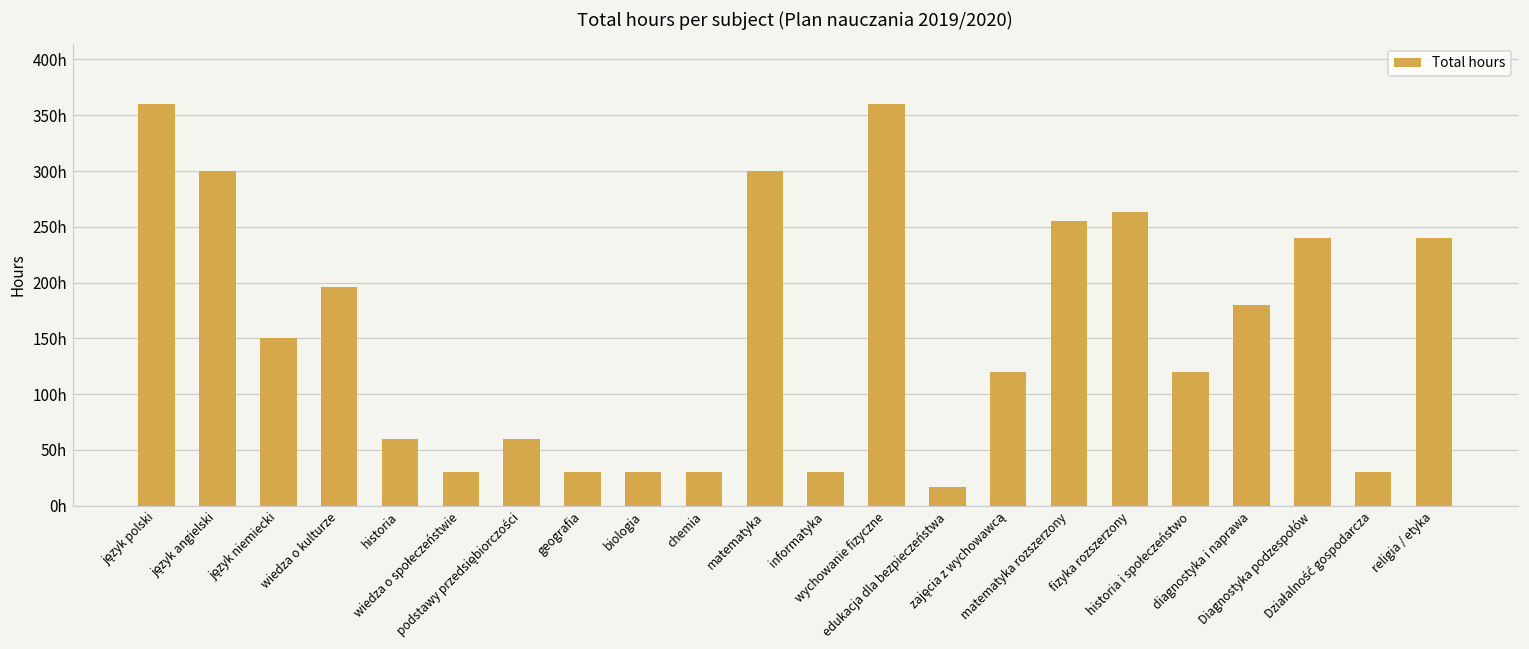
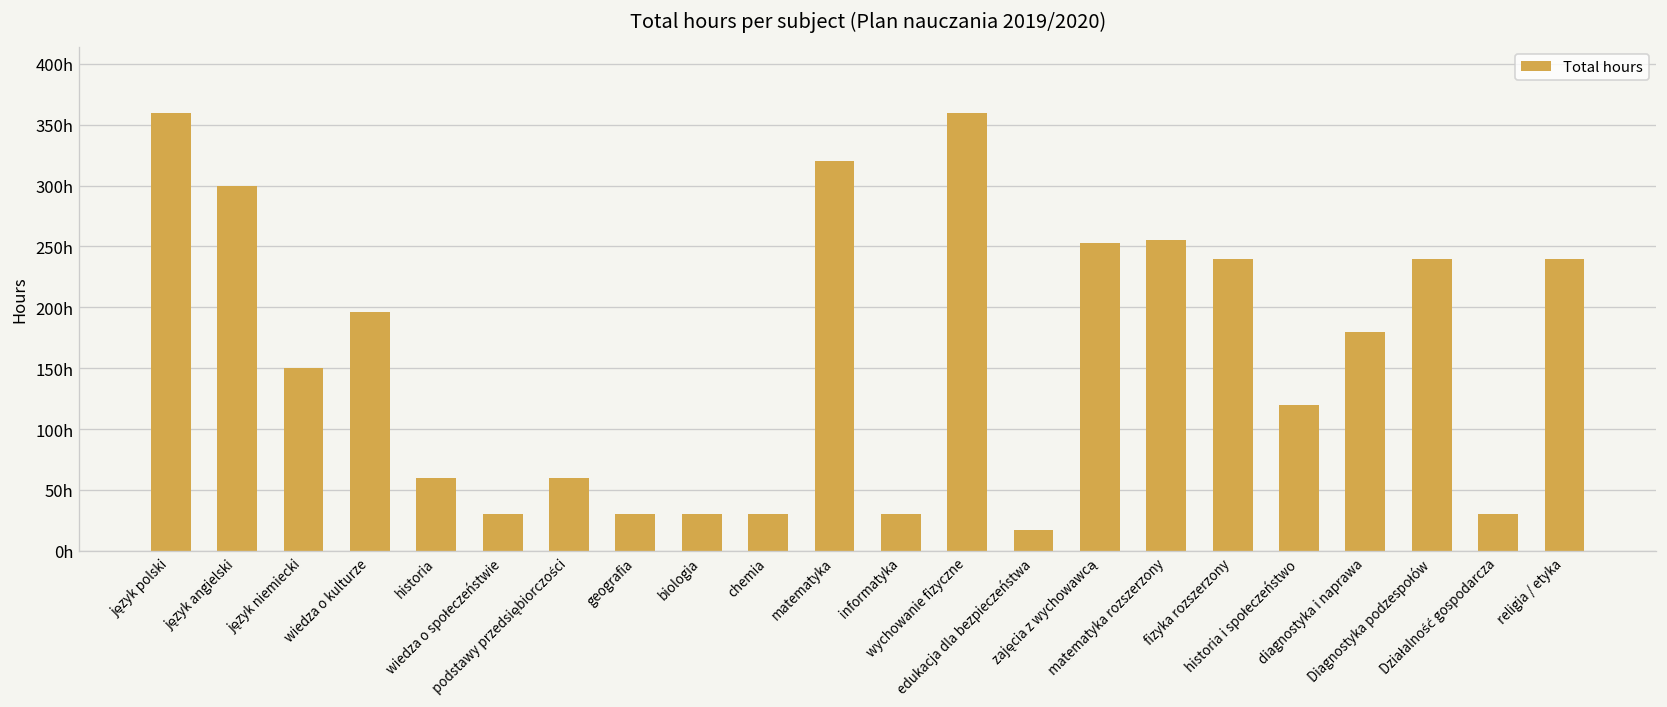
  {
    "język polski": "360h",
    "język angielski": "300h",
    "język niemiecki": "150h",
    "wiedza o kulturze": "196h",
    "historia": "60h",
    "wiedza o społeczeństwie": "30h",
    "podstawy przedsiębiorczości": "60h",
    "geografia": "30h",
    "biologia": "30h",
    "chemia": "30h",
-   "matematyka": "300h",
+   "matematyka": "320h",
    "informatyka": "30h",
    "wychowanie fizyczne": "360h",
    "edukacja dla bezpieczeństwa": "17h",
-   "zajęcia z wychowawcą": "120h",
+   "zajęcia z wychowawcą": "253h",
    "matematyka rozszerzony": "255h",
-   "fizyka rozszerzony": "263h",
+   "fizyka rozszerzony": "240h",
    "historia i społeczeństwo": "120h",
    "diagnostyka i naprawa": "180h",
    "Diagnostyka podzespołów": "240h",
    "Działalność gospodarcza": "30h",
    "religia / etyka": "240h"
  }
